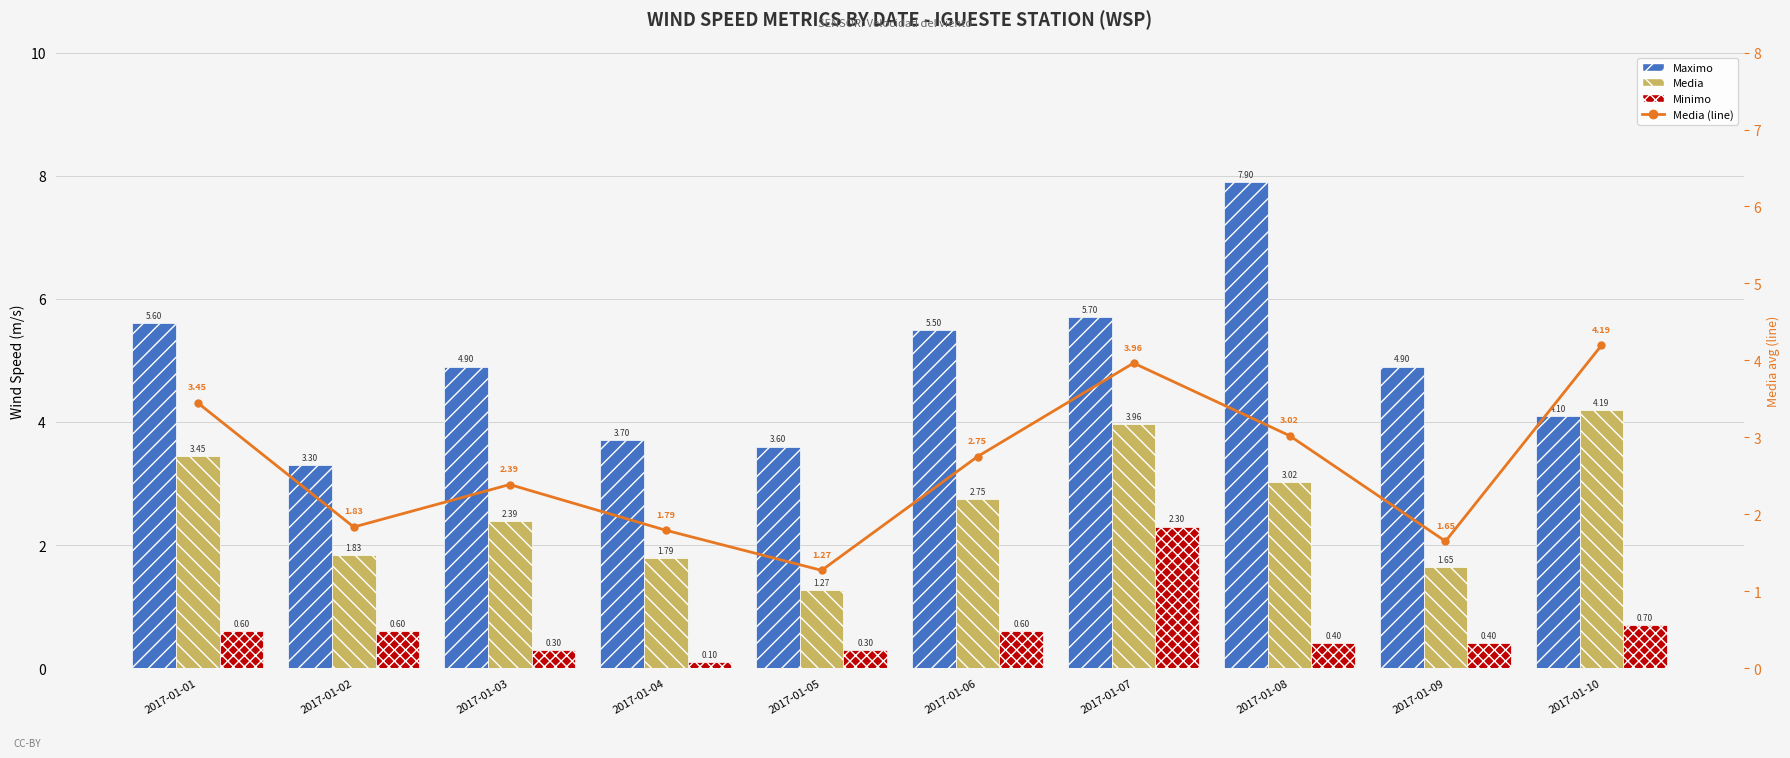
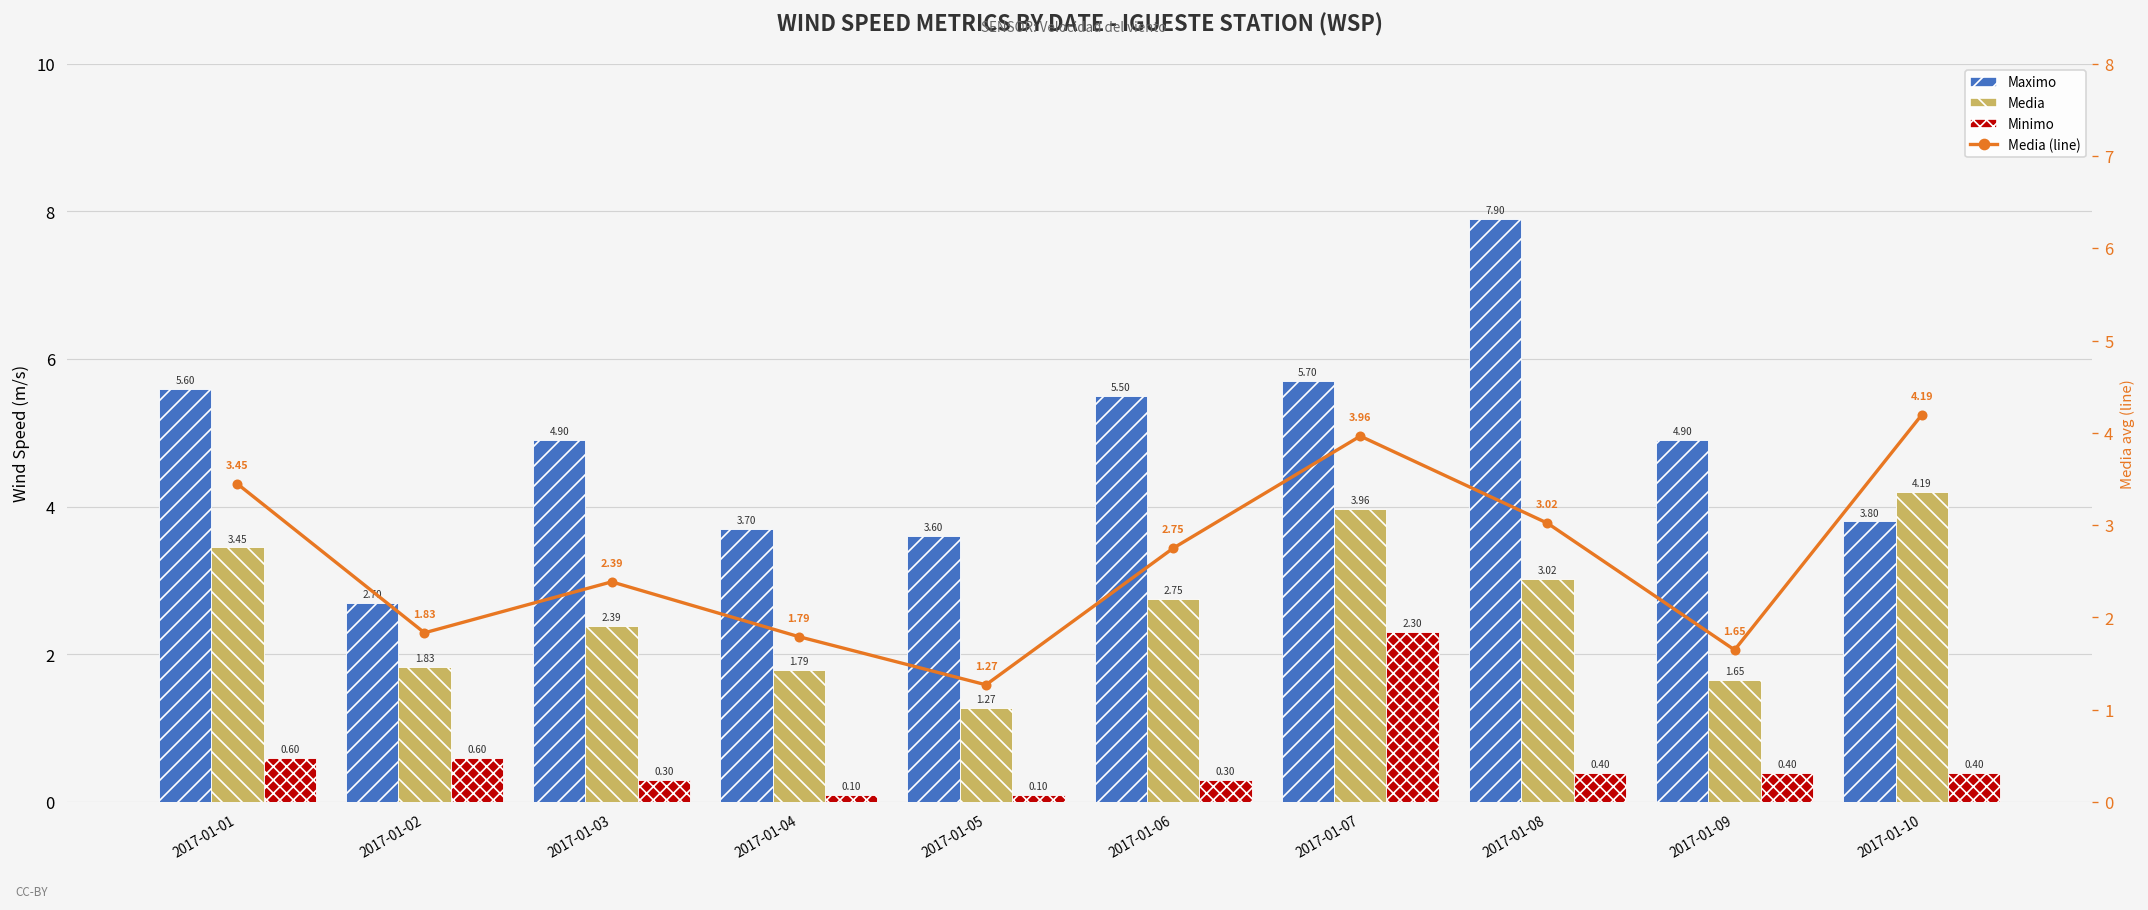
  {
    "Maximo": {
      "2017-01-01": 5.60,
-     "2017-01-02": 3.30,
+     "2017-01-02": 2.70,
      "2017-01-03": 4.90,
      "2017-01-04": 3.70,
      "2017-01-05": 3.60,
      "2017-01-06": 5.50,
      "2017-01-07": 5.70,
      "2017-01-08": 7.90,
      "2017-01-09": 4.90,
-     "2017-01-10": 4.10
+     "2017-01-10": 3.80
    },
    "Media": {
      "2017-01-01": 3.45,
      "2017-01-02": 1.83,
      "2017-01-03": 2.39,
      "2017-01-04": 1.79,
      "2017-01-05": 1.27,
      "2017-01-06": 2.75,
      "2017-01-07": 3.96,
      "2017-01-08": 3.02,
      "2017-01-09": 1.65,
      "2017-01-10": 4.19
    },
    "Minimo": {
      "2017-01-01": 0.60,
      "2017-01-02": 0.60,
      "2017-01-03": 0.30,
      "2017-01-04": 0.10,
-     "2017-01-05": 0.30,
-     "2017-01-06": 0.60,
+     "2017-01-05": 0.10,
+     "2017-01-06": 0.30,
      "2017-01-07": 2.30,
      "2017-01-08": 0.40,
      "2017-01-09": 0.40,
-     "2017-01-10": 0.70
+     "2017-01-10": 0.40
    },
    "Media (line)": {
      "2017-01-01": 3.45,
      "2017-01-02": 1.83,
      "2017-01-03": 2.39,
      "2017-01-04": 1.79,
      "2017-01-05": 1.27,
      "2017-01-06": 2.75,
      "2017-01-07": 3.96,
      "2017-01-08": 3.02,
      "2017-01-09": 1.65,
      "2017-01-10": 4.19
    }
  }
